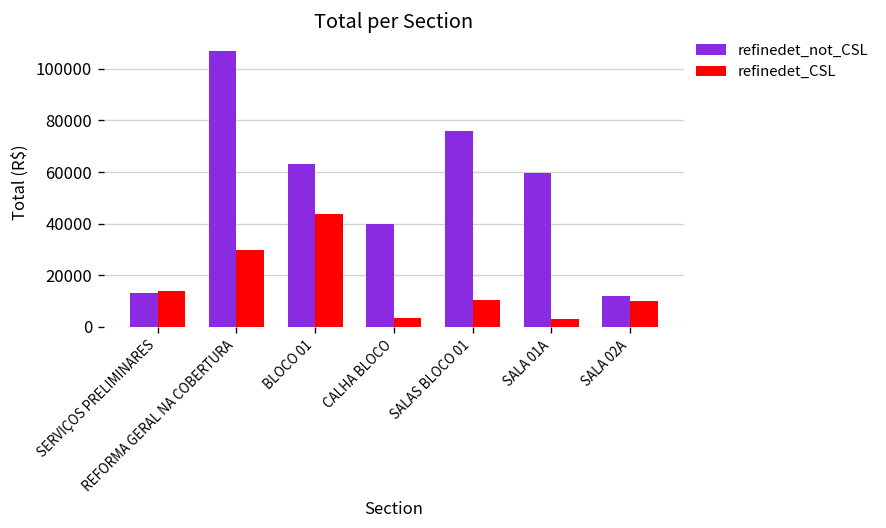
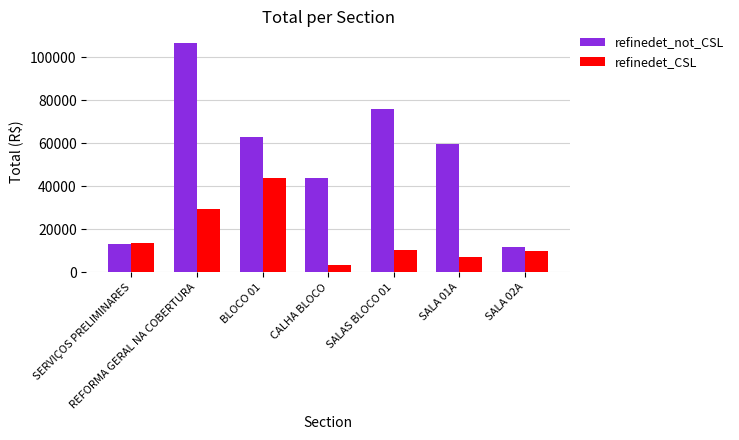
  {
    "refinedet_not_CSL": {
      "SERVIÇOS PRELIMINARES": 13000,
      "REFORMA GERAL NA COBERTURA": 107000,
      "BLOCO 01": 63000,
-     "CALHA BLOCO": 40000,
+     "CALHA BLOCO": 44000,
      "SALAS BLOCO 01": 76000,
      "SALA 01A": 60000,
      "SALA 02A": 12000
    },
    "refinedet_CSL": {
      "SERVIÇOS PRELIMINARES": 14000,
      "REFORMA GERAL NA COBERTURA": 30000,
      "BLOCO 01": 44000,
      "CALHA BLOCO": 3000,
      "SALAS BLOCO 01": 10000,
-     "SALA 01A": 3000,
+     "SALA 01A": 7000,
      "SALA 02A": 10000
    }
  }
